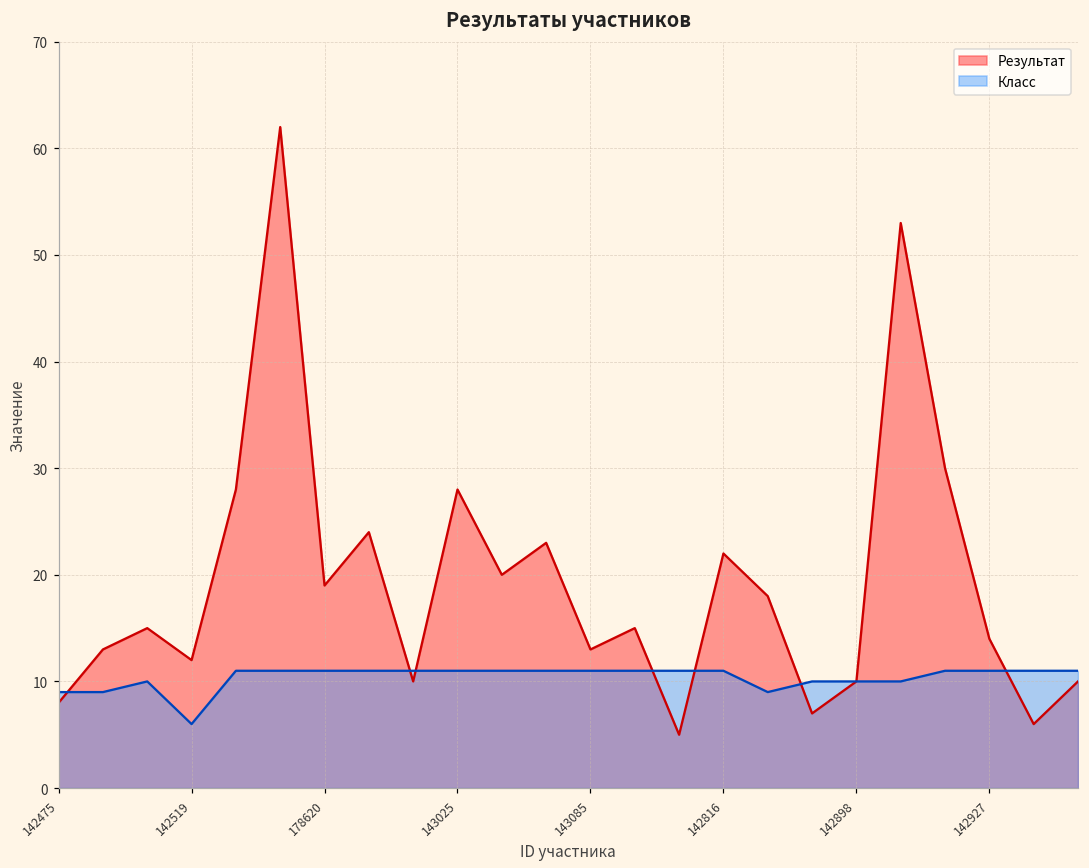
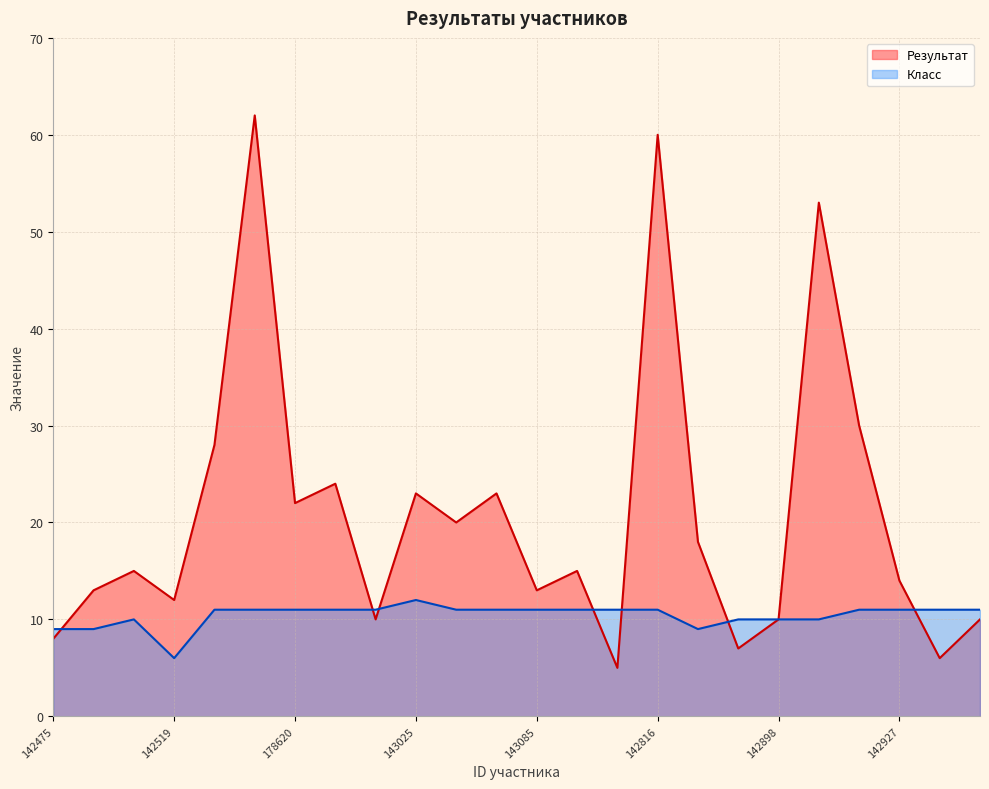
  {
    "Результат": {
      "142475": 8,
      "142519": 12,
-     "178620": 19,
-     "143025": 28,
+     "178620": 22,
+     "143025": 23,
      "143085": 13,
-     "142816": 22,
+     "142816": 60,
      "142927": 14
    },
    "Класс": {
      "142475": 9,
      "142519": 6,
      "178620": 11,
-     "143025": 11,
+     "143025": 12,
      "143085": 11,
      "142816": 11,
      "142927": 11
    }
  }
